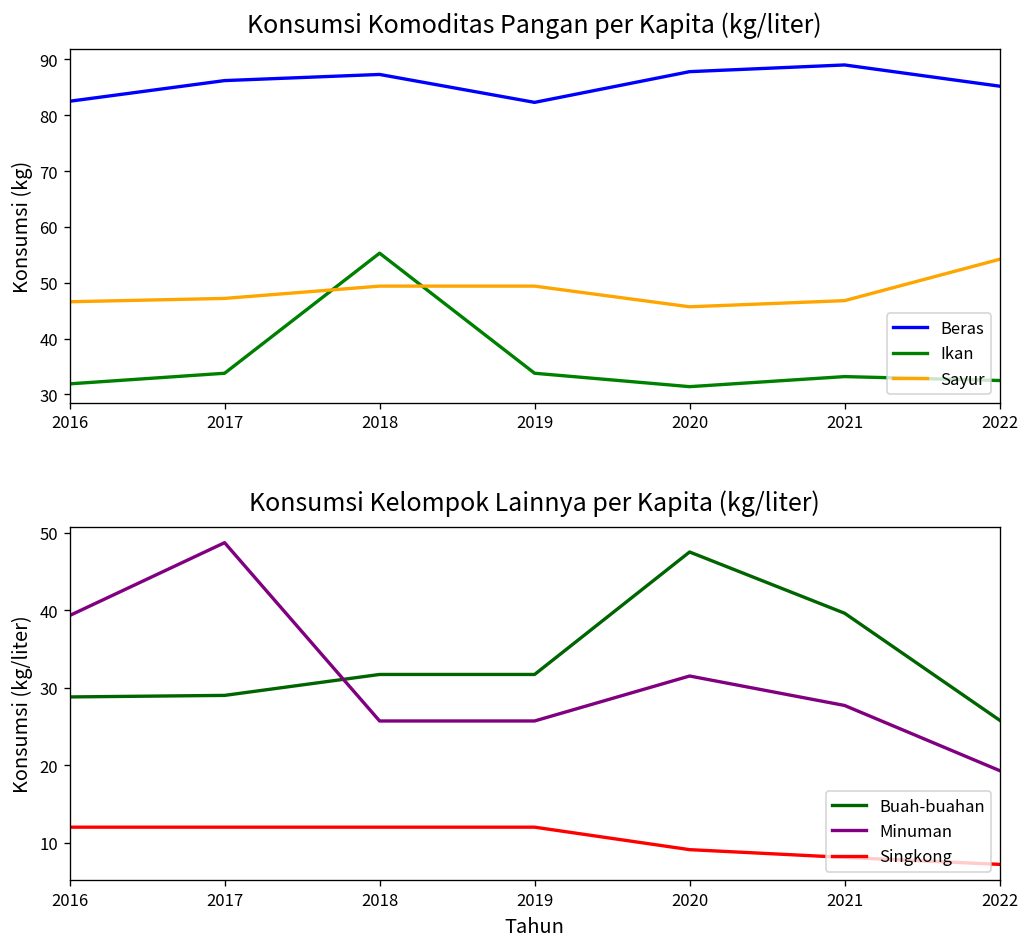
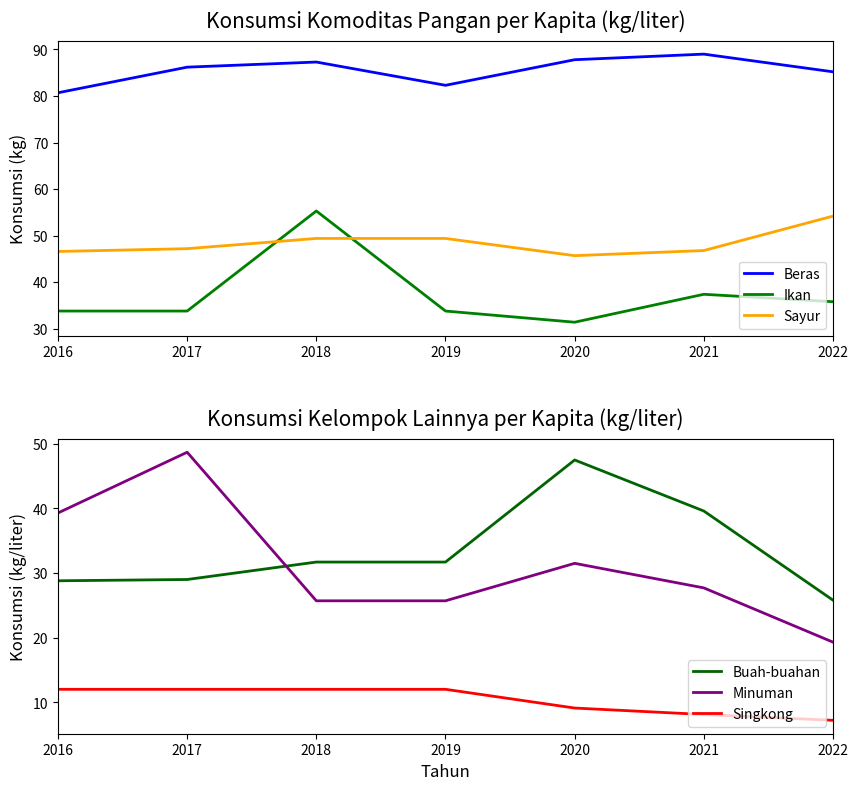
  {
    "Konsumsi Komoditas Pangan per Kapita (kg/liter)": {
      "Beras": {
-       "2016": 83,
+       "2016": 81,
        "2017": 86,
        "2018": 87,
        "2019": 82,
        "2020": 88,
        "2021": 89,
        "2022": 85
      },
      "Ikan": {
-       "2016": 32,
+       "2016": 34,
        "2017": 34,
        "2018": 55,
        "2019": 34,
        "2020": 31,
-       "2021": 33,
-       "2022": 33
+       "2021": 37,
+       "2022": 36
      },
      "Sayur": {
        "2016": 47,
        "2017": 47,
        "2018": 49,
        "2019": 49,
        "2020": 46,
        "2021": 47,
        "2022": 54
      }
    },
    "Konsumsi Kelompok Lainnya per Kapita (kg/liter)": {
      "Buah-buahan": {
        "2016": 29,
        "2017": 29,
        "2018": 32,
        "2019": 32,
        "2020": 48,
        "2021": 40,
        "2022": 26
      },
      "Minuman": {
        "2016": 39,
        "2017": 49,
        "2018": 26,
        "2019": 26,
        "2020": 32,
        "2021": 28,
        "2022": 19
      },
      "Singkong": {
        "2016": 12,
        "2017": 12,
        "2018": 12,
        "2019": 12,
        "2020": 9,
        "2022": 7
      }
    }
  }
